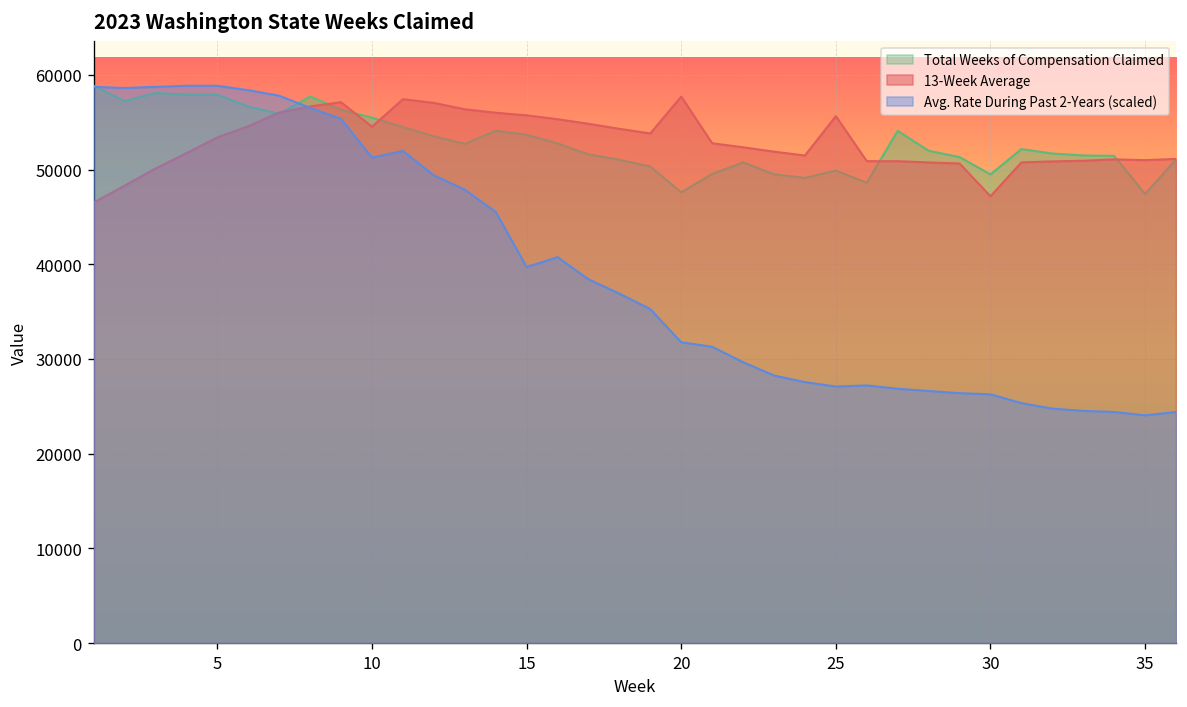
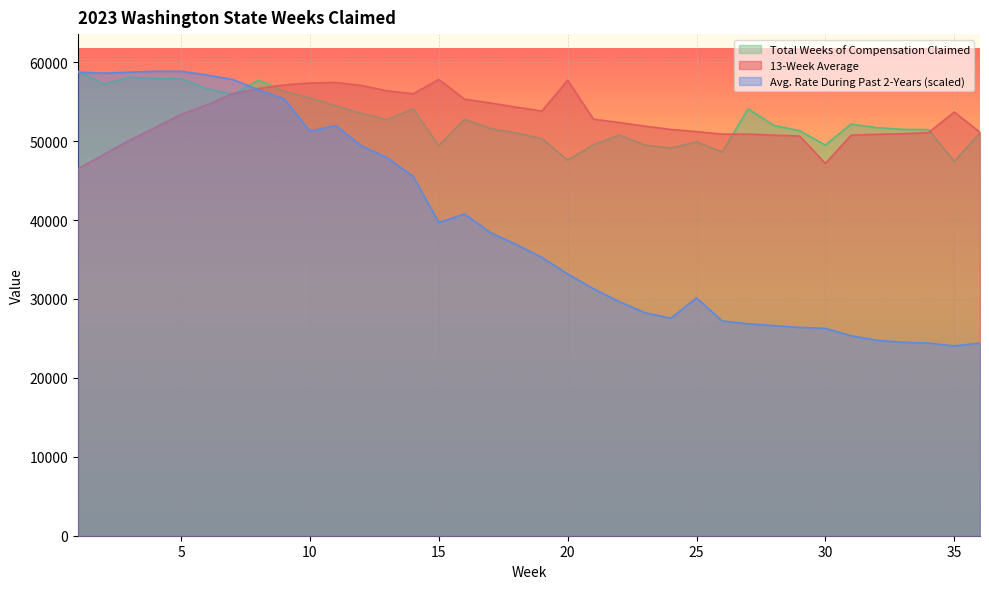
  {
    "Total Weeks of Compensation Claimed": {
      "5": 58000,
      "10": 55000,
-     "15": 54000,
+     "15": 49000,
      "20": 48000,
      "25": 50000,
      "30": 49000,
      "35": 47000
    },
    "13-Week Average": {
      "5": 53000,
-     "10": 55000,
-     "15": 56000,
+     "10": 57000,
+     "15": 58000,
      "20": 58000,
-     "25": 56000,
+     "25": 51000,
      "30": 47000,
-     "35": 51000
+     "35": 54000
    },
    "Avg. Rate During Past 2-Years (scaled)": {
      "5": 59000,
      "10": 51000,
      "15": 40000,
-     "20": 32000,
-     "25": 27000,
+     "20": 33000,
+     "25": 30000,
      "30": 26000,
      "35": 24000
    }
  }
